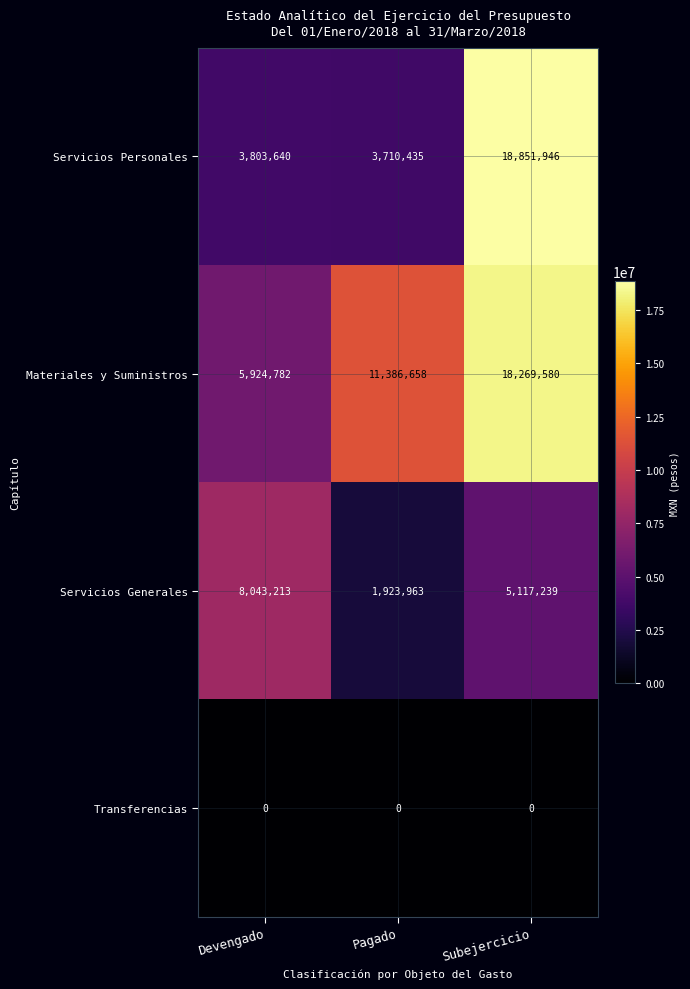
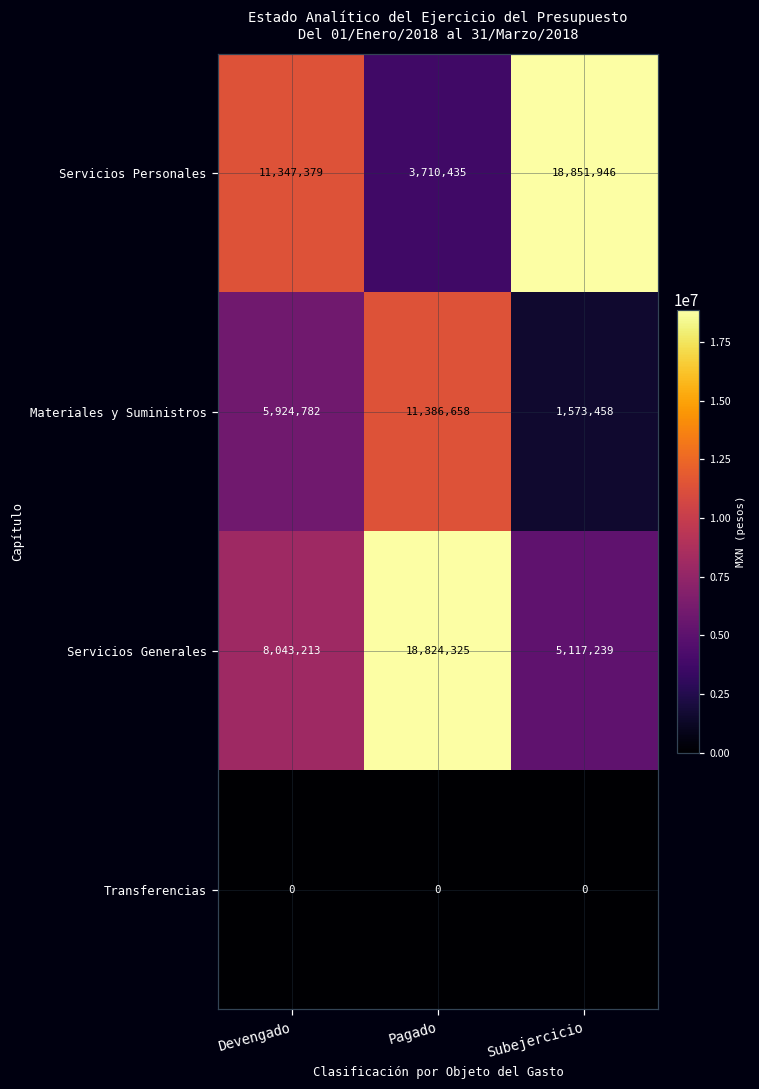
  {
    "Servicios Personales": {
-     "Devengado": "3,803,640",
+     "Devengado": "11,347,379",
      "Pagado": "3,710,435",
      "Subejercicio": "18,851,946"
    },
    "Materiales y Suministros": {
      "Devengado": "5,924,782",
      "Pagado": "11,386,658",
-     "Subejercicio": "18,269,580"
+     "Subejercicio": "1,573,458"
    },
    "Servicios Generales": {
      "Devengado": "8,043,213",
-     "Pagado": "1,923,963",
+     "Pagado": "18,824,325",
      "Subejercicio": "5,117,239"
    },
    "Transferencias": {
      "Devengado": "0",
      "Pagado": "0",
      "Subejercicio": "0"
    }
  }
